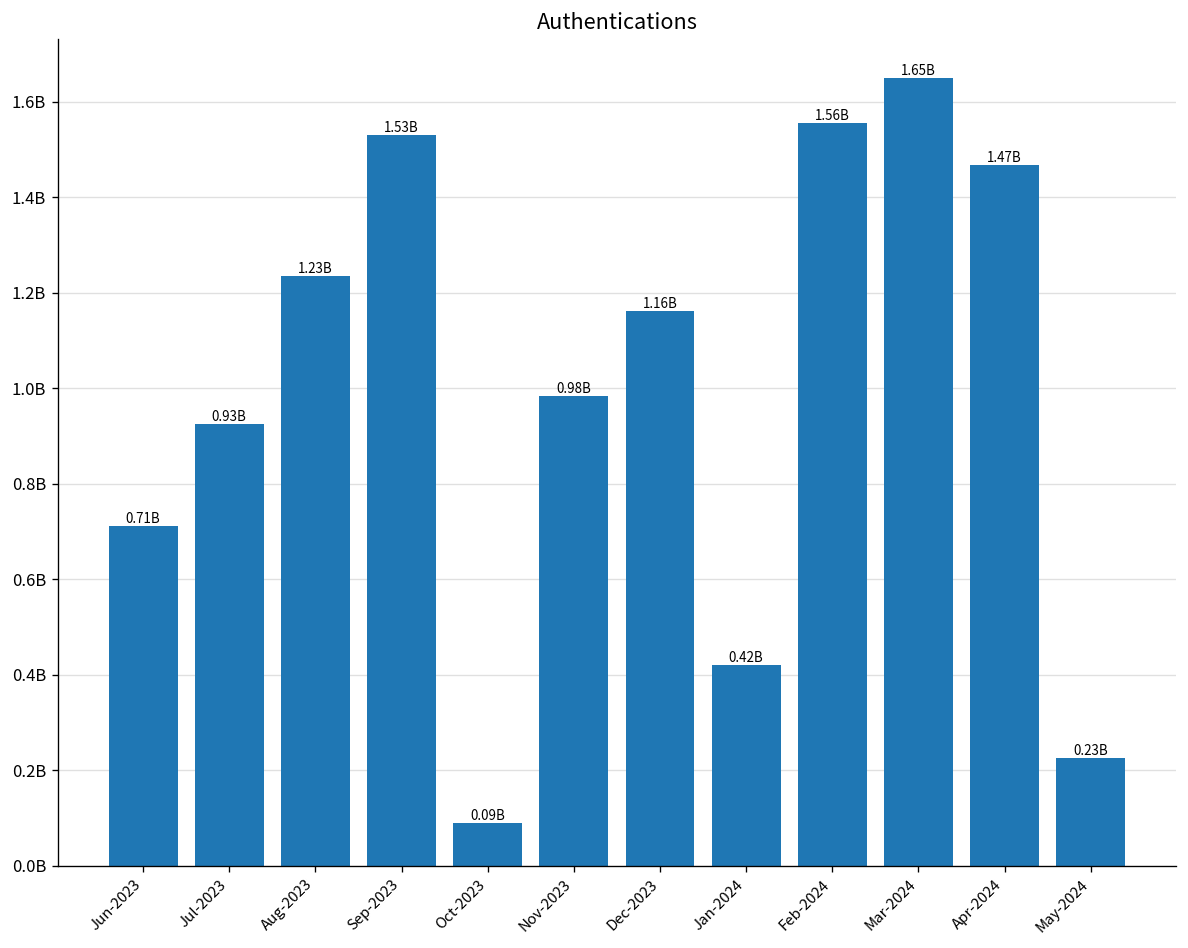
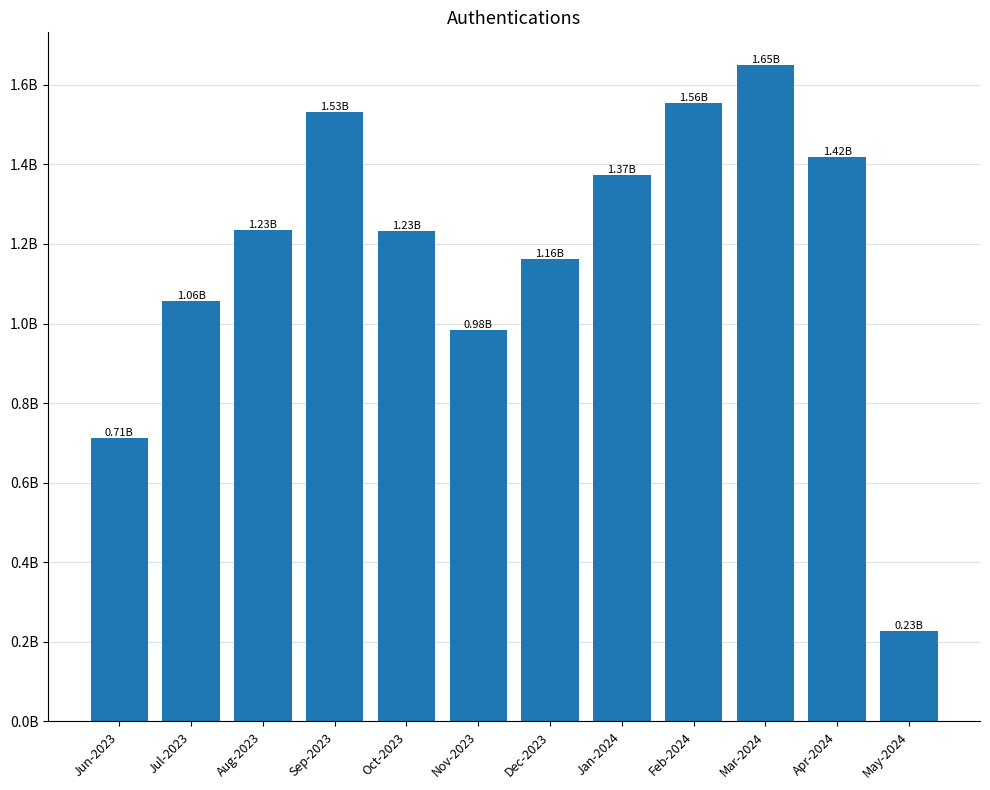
  {
    "Jun-2023": "0.71B",
-   "Jul-2023": "0.93B",
+   "Jul-2023": "1.06B",
    "Aug-2023": "1.23B",
    "Sep-2023": "1.53B",
-   "Oct-2023": "0.09B",
+   "Oct-2023": "1.23B",
    "Nov-2023": "0.98B",
    "Dec-2023": "1.16B",
-   "Jan-2024": "0.42B",
+   "Jan-2024": "1.37B",
    "Feb-2024": "1.56B",
    "Mar-2024": "1.65B",
-   "Apr-2024": "1.47B",
+   "Apr-2024": "1.42B",
    "May-2024": "0.23B"
  }
